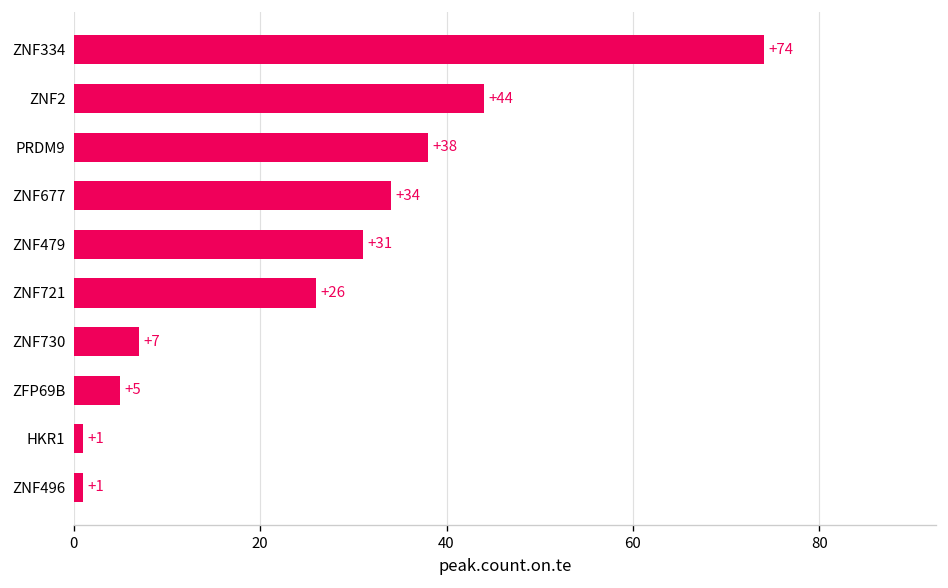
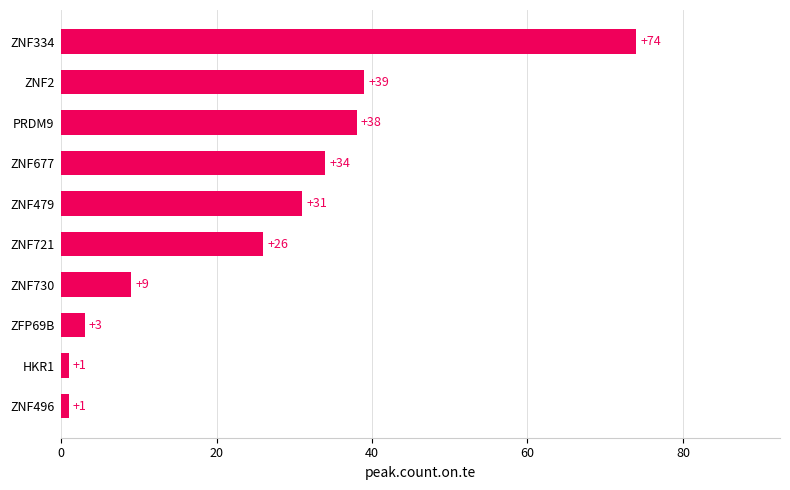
  {
    "ZNF334": "+74",
-   "ZNF2": "+44",
+   "ZNF2": "+39",
    "PRDM9": "+38",
    "ZNF677": "+34",
    "ZNF479": "+31",
    "ZNF721": "+26",
-   "ZNF730": "+7",
-   "ZFP69B": "+5",
+   "ZNF730": "+9",
+   "ZFP69B": "+3",
    "HKR1": "+1",
    "ZNF496": "+1"
  }
